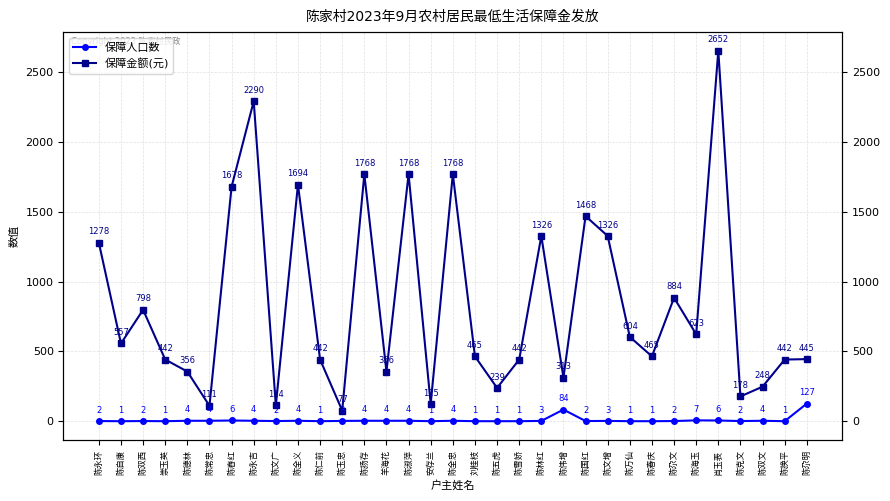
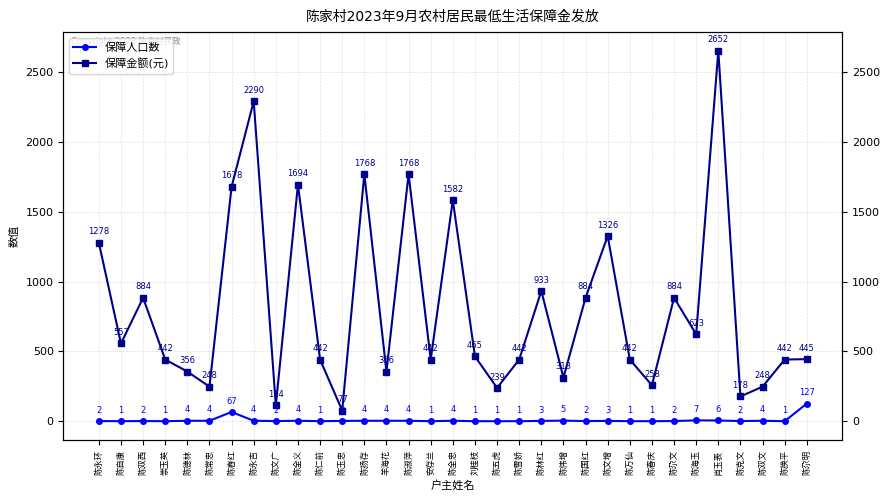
  {
    "保障人口数": {
      "陈永环": 2,
      "陈自康": 1,
      "陈双西": 2,
      "崇玉英": 1,
      "陈德林": 4,
      "陈常忠": 4,
-     "陈舂红": 6,
+     "陈舂红": 67,
      "陈永吉": 4,
      "陈全义": 4,
      "陈仁前": 1,
      "陈扬存": 4,
      "羊海花": 4,
      "陈淑萍": 4,
      "安存兰": 1,
      "陈全忠": 4,
      "刘桂枝": 1,
      "陈五虎": 1,
      "陈雪娇": 1,
      "陈林红": 3,
-     "陈伟增": 84,
+     "陈伟增": 5,
      "陈国红": 2,
      "陈文增": 3,
      "陈万仙": 1,
      "陈春庆": 1,
      "陈尕文": 2,
      "陈海玉": 7,
      "肖玉表": 6,
      "陈克文": 2,
      "陈双文": 4,
      "陈换平": 1,
      "陈尕明": 127
    },
    "保障金额(元)": {
      "陈永环": 1278,
      "陈自康": 557,
-     "陈双西": 798,
+     "陈双西": 884,
      "崇玉英": 442,
      "陈德林": 356,
-     "陈常忠": 111,
+     "陈常忠": 248,
      "陈舂红": 1678,
      "陈永吉": 2290,
      "陈文广": 114,
      "陈全义": 1694,
      "陈仁前": 442,
      "陈玉忠": 77,
      "陈扬存": 1768,
      "羊海花": 356,
      "陈淑萍": 1768,
-     "安存兰": 125,
-     "陈全忠": 1768,
+     "安存兰": 442,
+     "陈全忠": 1582,
      "刘桂枝": 465,
      "陈五虎": 239,
      "陈雪娇": 442,
-     "陈林红": 1326,
+     "陈林红": 933,
      "陈伟增": 313,
-     "陈国红": 1468,
+     "陈国红": 884,
      "陈文增": 1326,
-     "陈万仙": 604,
-     "陈春庆": 465,
+     "陈万仙": 442,
+     "陈春庆": 258,
      "陈尕文": 884,
      "陈海玉": 623,
      "肖玉表": 2652,
      "陈克文": 178,
      "陈双文": 248,
      "陈换平": 442,
      "陈尕明": 445
    }
  }
